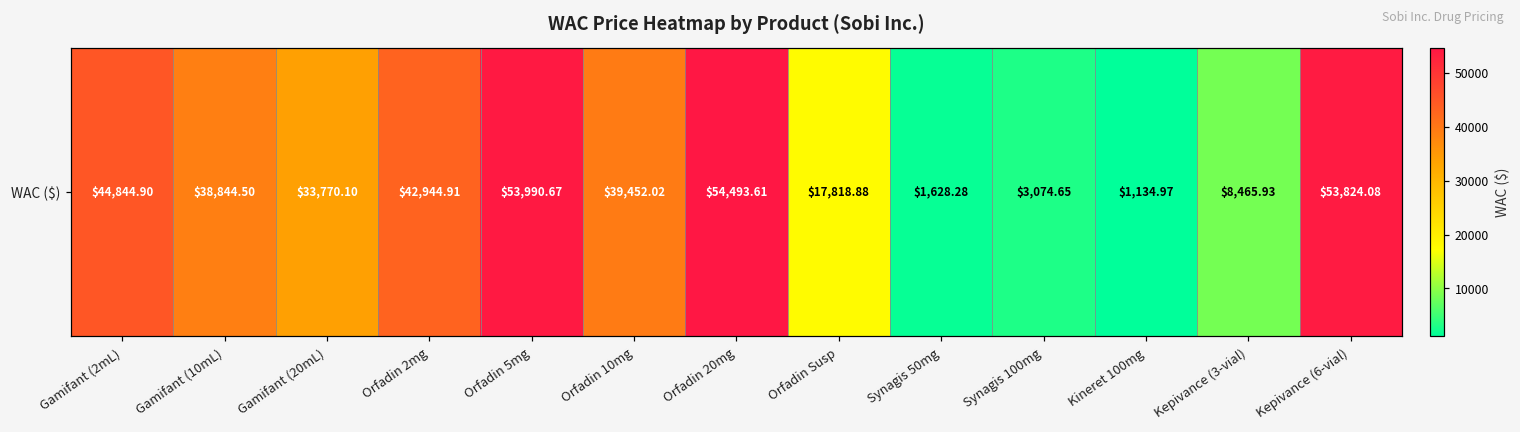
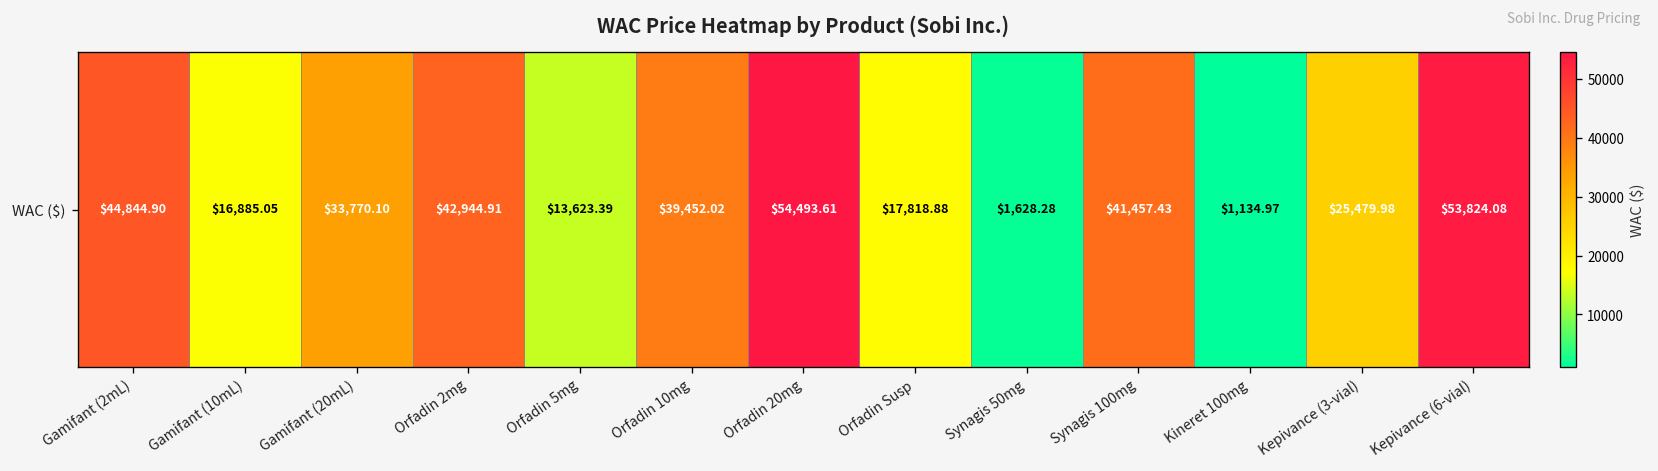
  {
    "WAC ($)": {
      "Gamifant (2mL)": "$44,844.90",
-     "Gamifant (10mL)": "$38,844.50",
+     "Gamifant (10mL)": "$16,885.05",
      "Gamifant (20mL)": "$33,770.10",
      "Orfadin 2mg": "$42,944.91",
-     "Orfadin 5mg": "$53,990.67",
+     "Orfadin 5mg": "$13,623.39",
      "Orfadin 10mg": "$39,452.02",
      "Orfadin 20mg": "$54,493.61",
      "Orfadin Susp": "$17,818.88",
      "Synagis 50mg": "$1,628.28",
-     "Synagis 100mg": "$3,074.65",
+     "Synagis 100mg": "$41,457.43",
      "Kineret 100mg": "$1,134.97",
-     "Kepivance (3-vial)": "$8,465.93",
+     "Kepivance (3-vial)": "$25,479.98",
      "Kepivance (6-vial)": "$53,824.08"
    }
  }
